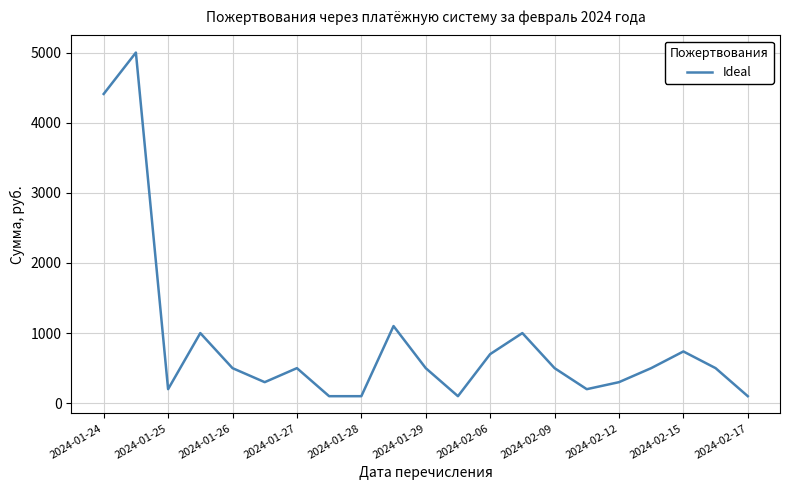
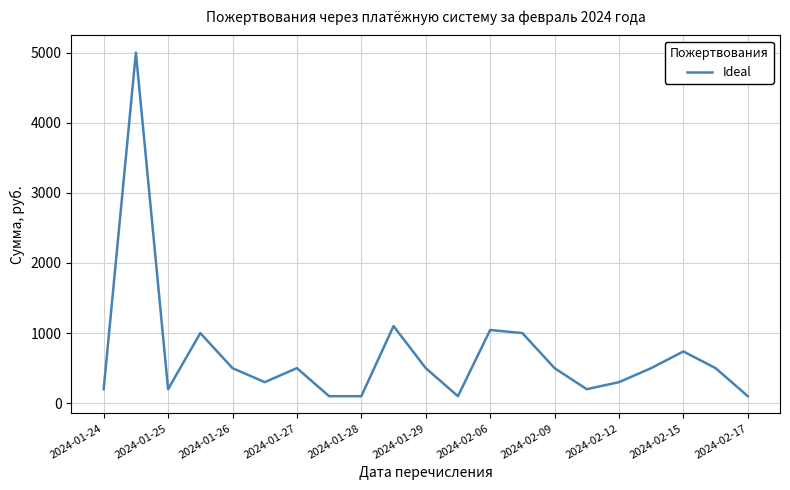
  {
-   "2024-01-24": 4400,
-   "2024-02-06": 700,
+   "2024-01-24": 200,
+   "2024-02-06": 1000,
    "2024-02-09": 500,
    "2024-02-15": 700,
    "2024-02-17": 100
  }
